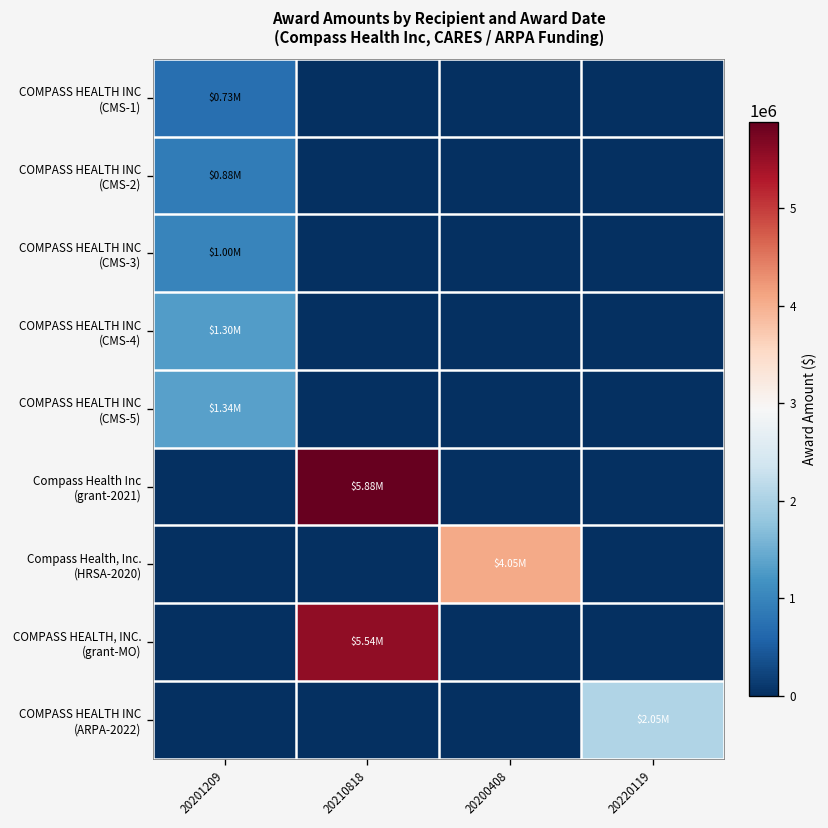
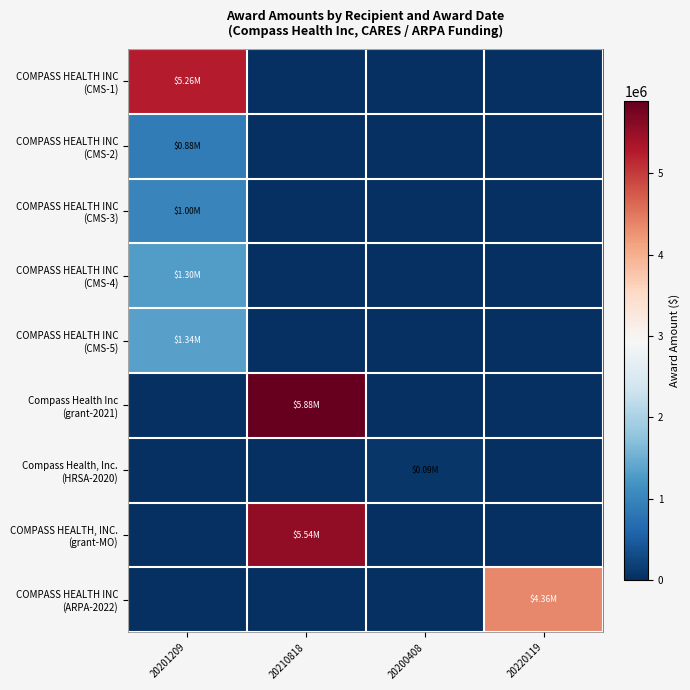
  {
    "COMPASS HEALTH INC (CMS-1)": {
-     "20201209": "$0.73M"
+     "20201209": "$5.26M"
    },
    "COMPASS HEALTH INC (CMS-2)": {
      "20201209": "$0.88M"
    },
    "COMPASS HEALTH INC (CMS-3)": {
      "20201209": "$1.00M"
    },
    "COMPASS HEALTH INC (CMS-4)": {
      "20201209": "$1.30M"
    },
    "COMPASS HEALTH INC (CMS-5)": {
      "20201209": "$1.34M"
    },
    "Compass Health Inc (grant-2021)": {
      "20210818": "$5.88M"
    },
    "Compass Health, Inc. (HRSA-2020)": {
-     "20200408": "$4.05M"
+     "20200408": "$0.09M"
    },
    "COMPASS HEALTH, INC. (grant-MO)": {
      "20210818": "$5.54M"
    },
    "COMPASS HEALTH INC (ARPA-2022)": {
-     "20220119": "$2.05M"
+     "20220119": "$4.36M"
    }
  }
